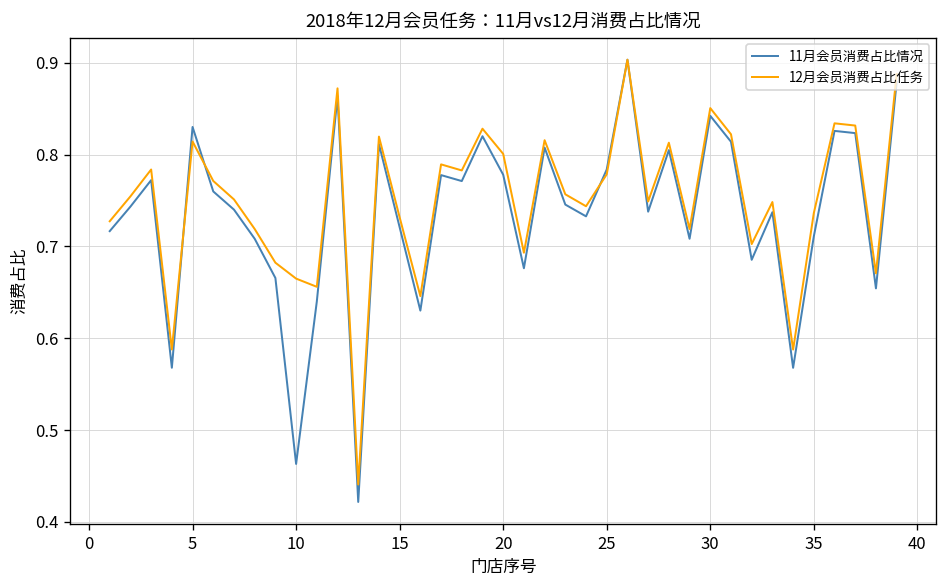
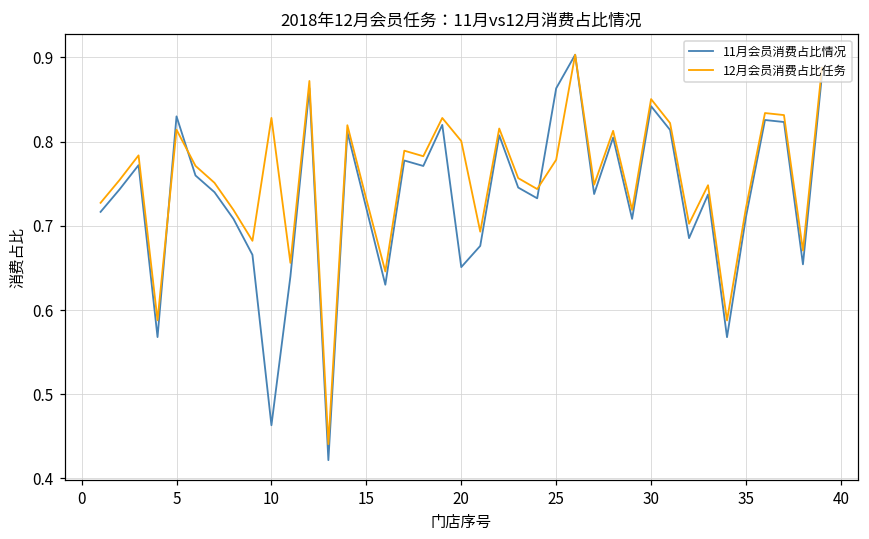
  {
    "11月会员消费占比情况": {
      "5": 0.83,
      "10": 0.46,
      "15": 0.72,
-     "20": 0.78,
-     "25": 0.78,
+     "20": 0.65,
+     "25": 0.86,
      "30": 0.84,
      "35": 0.71
    },
    "12月会员消费占比任务": {
      "5": 0.81,
-     "10": 0.66,
+     "10": 0.83,
      "15": 0.73,
      "20": 0.80,
      "25": 0.78,
      "30": 0.85,
-     "35": 0.74
+     "35": 0.72
    }
  }
